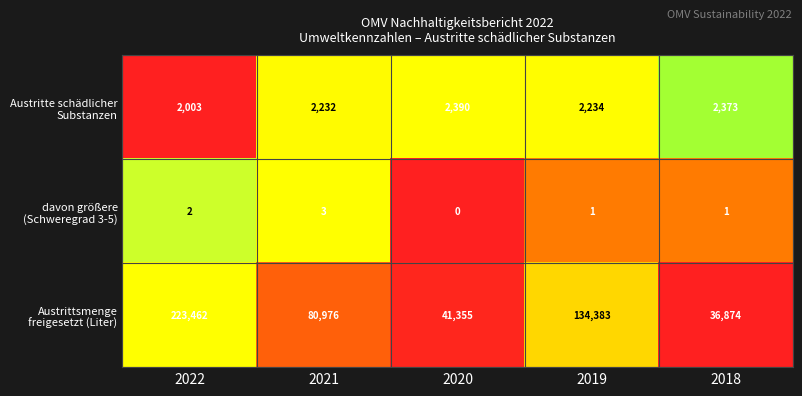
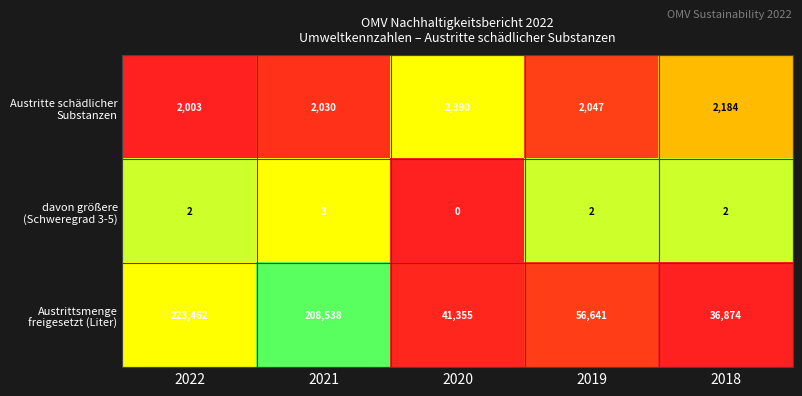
  {
    "Austritte schädlicher Substanzen": {
      "2022": "2,003",
-     "2021": "2,232",
+     "2021": "2,030",
      "2020": "2,390",
-     "2019": "2,234",
-     "2018": "2,373"
+     "2019": "2,047",
+     "2018": "2,184"
    },
    "davon größere (Schweregrad 3-5)": {
      "2022": "2",
      "2021": "3",
      "2020": "0",
-     "2019": "1",
-     "2018": "1"
+     "2019": "2",
+     "2018": "2"
    },
    "Austrittsmenge freigesetzt (Liter)": {
      "2022": "223,462",
-     "2021": "80,976",
+     "2021": "208,538",
      "2020": "41,355",
-     "2019": "134,383",
+     "2019": "56,641",
      "2018": "36,874"
    }
  }
